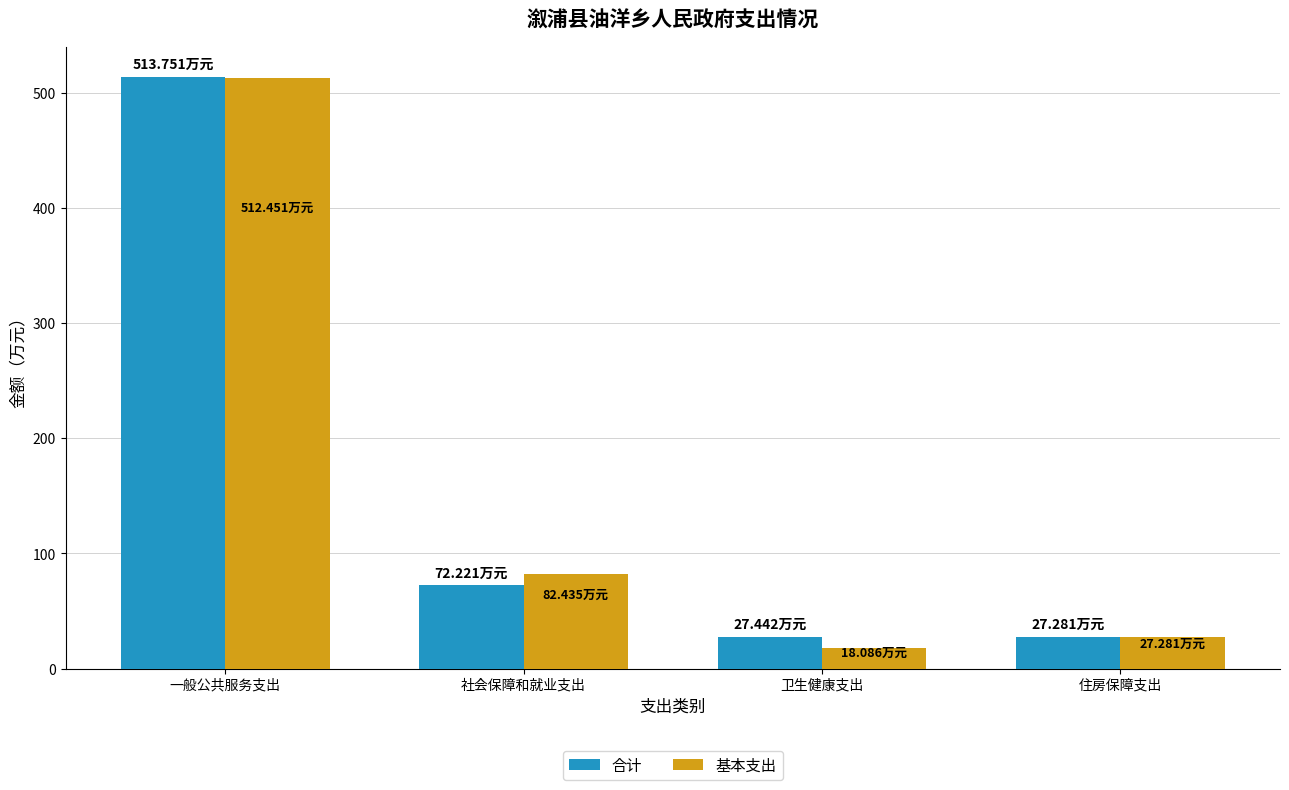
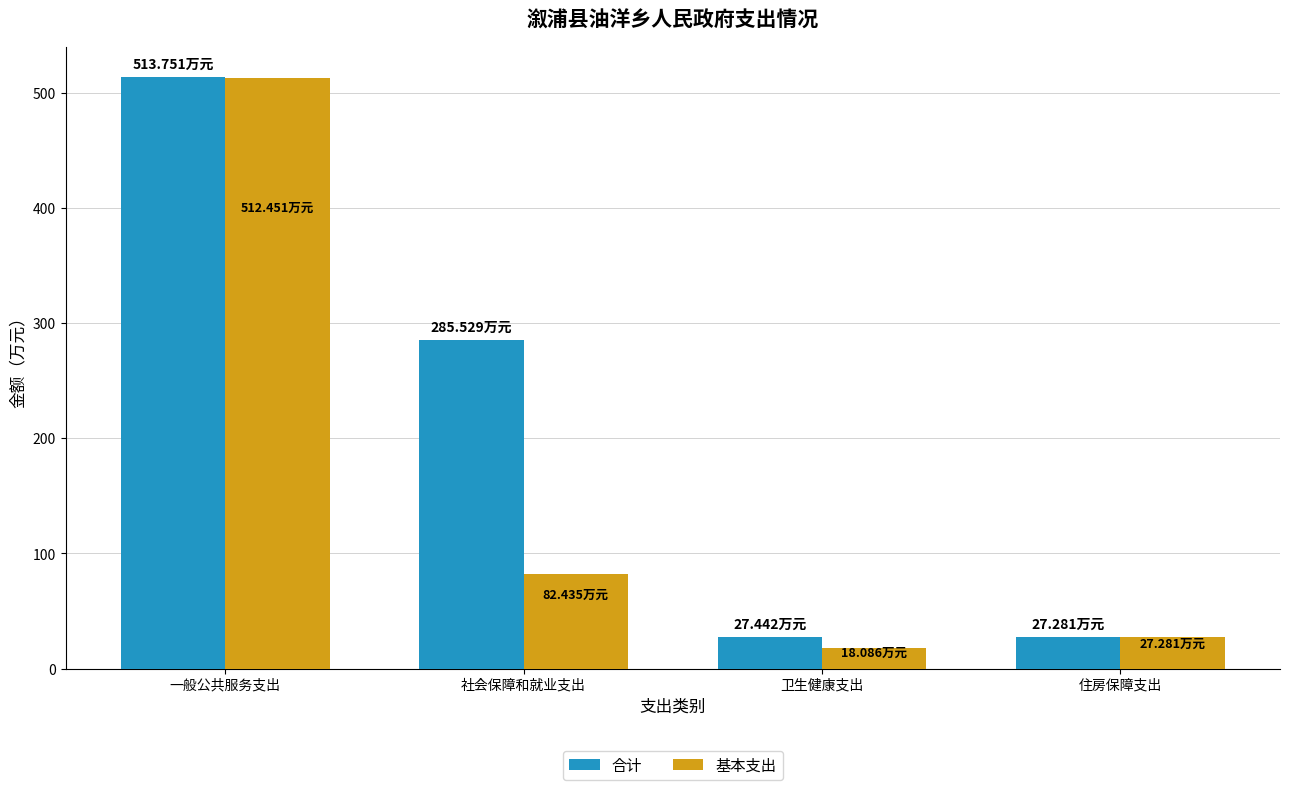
  {
    "合计": {
      "一般公共服务支出": 513.751,
-     "社会保障和就业支出": 72.221,
+     "社会保障和就业支出": 285.529,
      "卫生健康支出": 27.442,
      "住房保障支出": 27.281
    },
    "基本支出": {
      "一般公共服务支出": 512.451,
      "社会保障和就业支出": 82.435,
      "卫生健康支出": 18.086,
      "住房保障支出": 27.281
    }
  }
